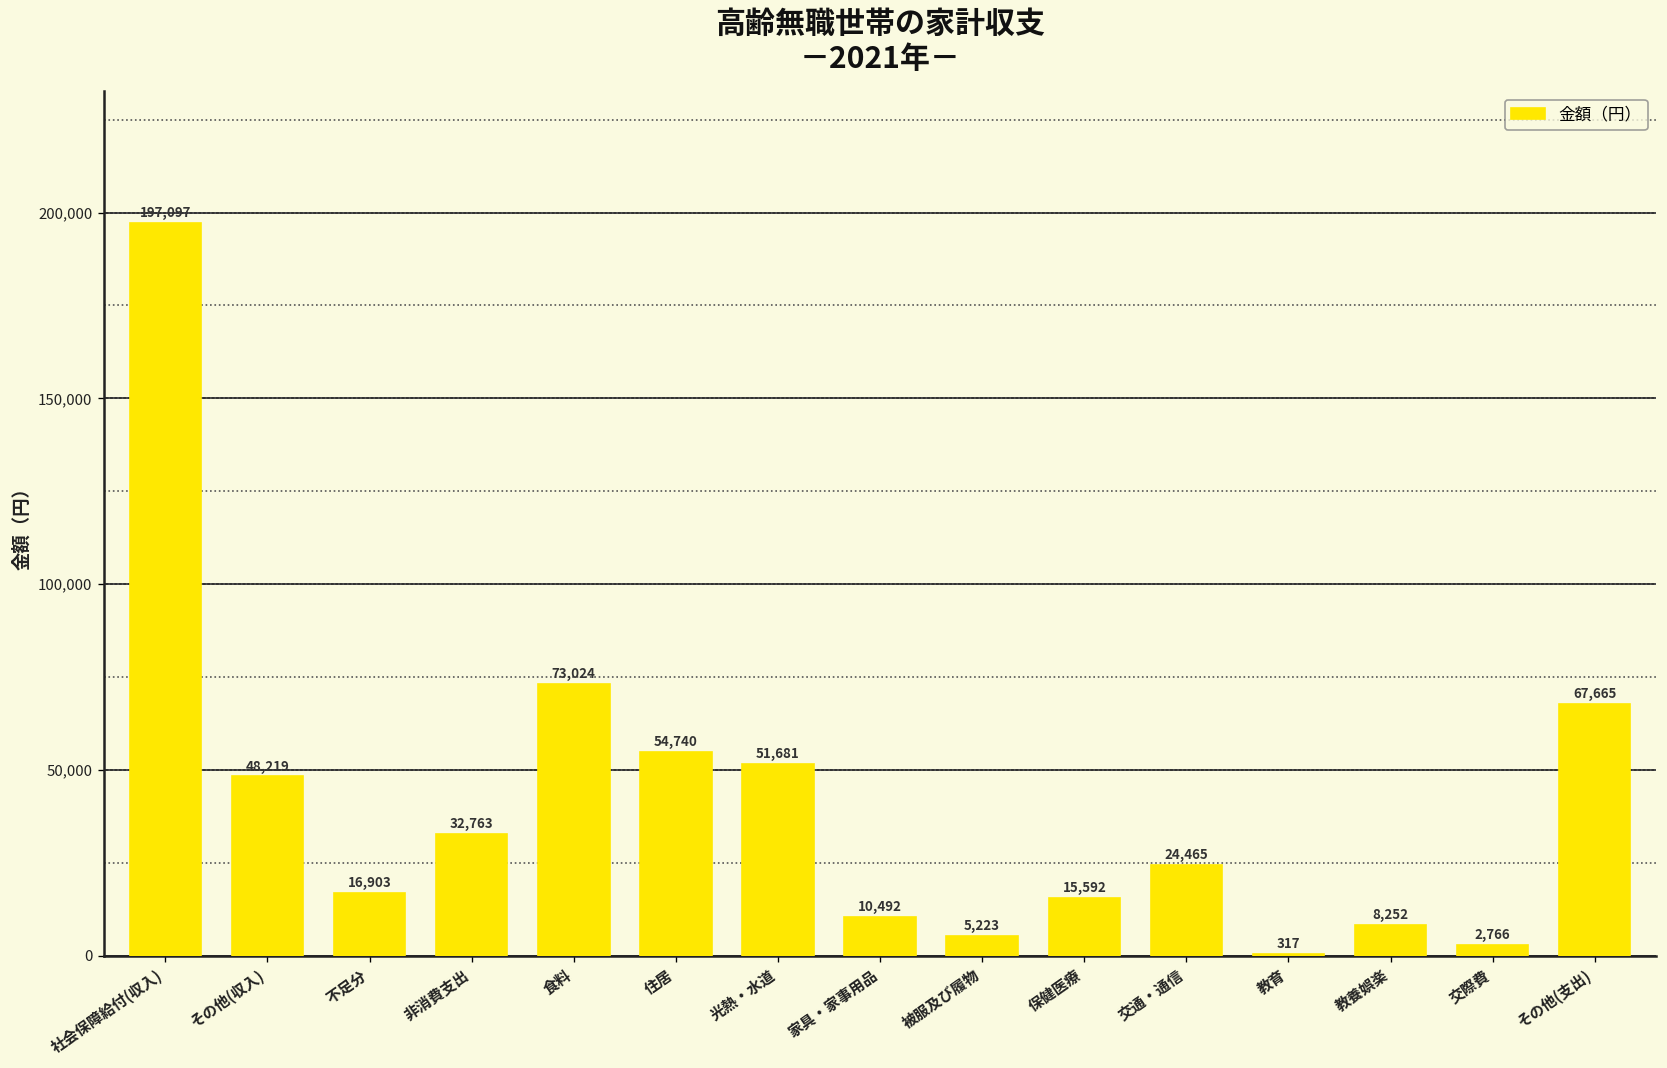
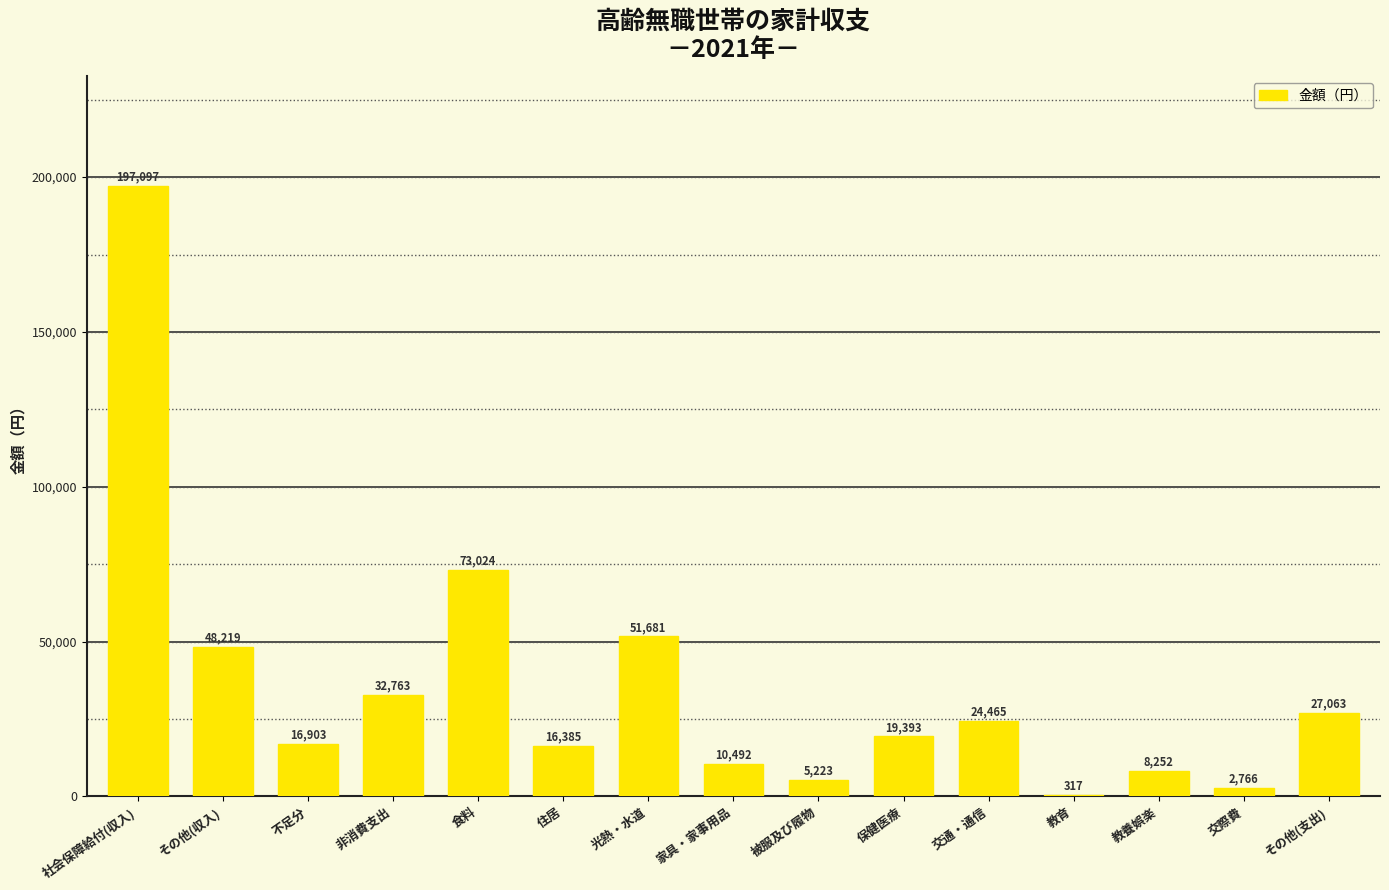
  {
    "社会保障給付(収入)": "197,097",
    "その他(収入)": "48,219",
    "不足分": "16,903",
    "非消費支出": "32,763",
    "食料": "73,024",
-   "住居": "54,740",
+   "住居": "16,385",
    "光熱・水道": "51,681",
    "家具・家事用品": "10,492",
    "被服及び履物": "5,223",
-   "保健医療": "15,592",
+   "保健医療": "19,393",
    "交通・通信": "24,465",
    "教育": "317",
    "教養娯楽": "8,252",
    "交際費": "2,766",
-   "その他(支出)": "67,665"
+   "その他(支出)": "27,063"
  }
